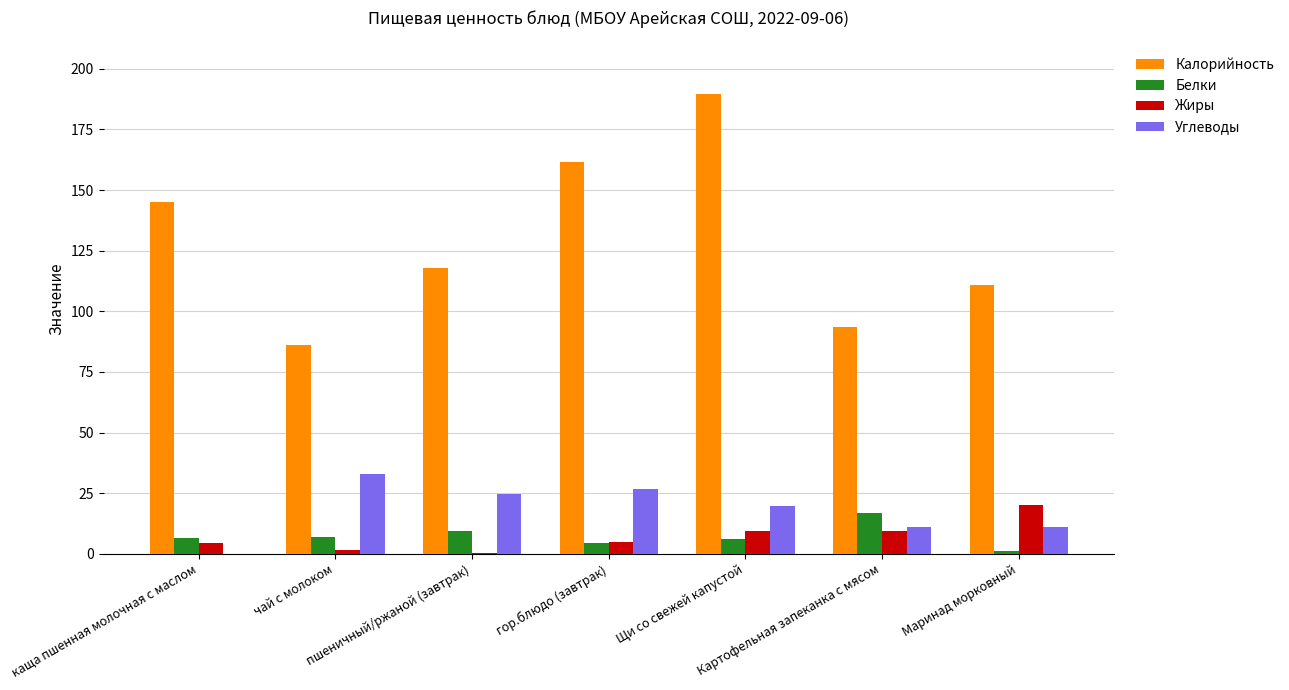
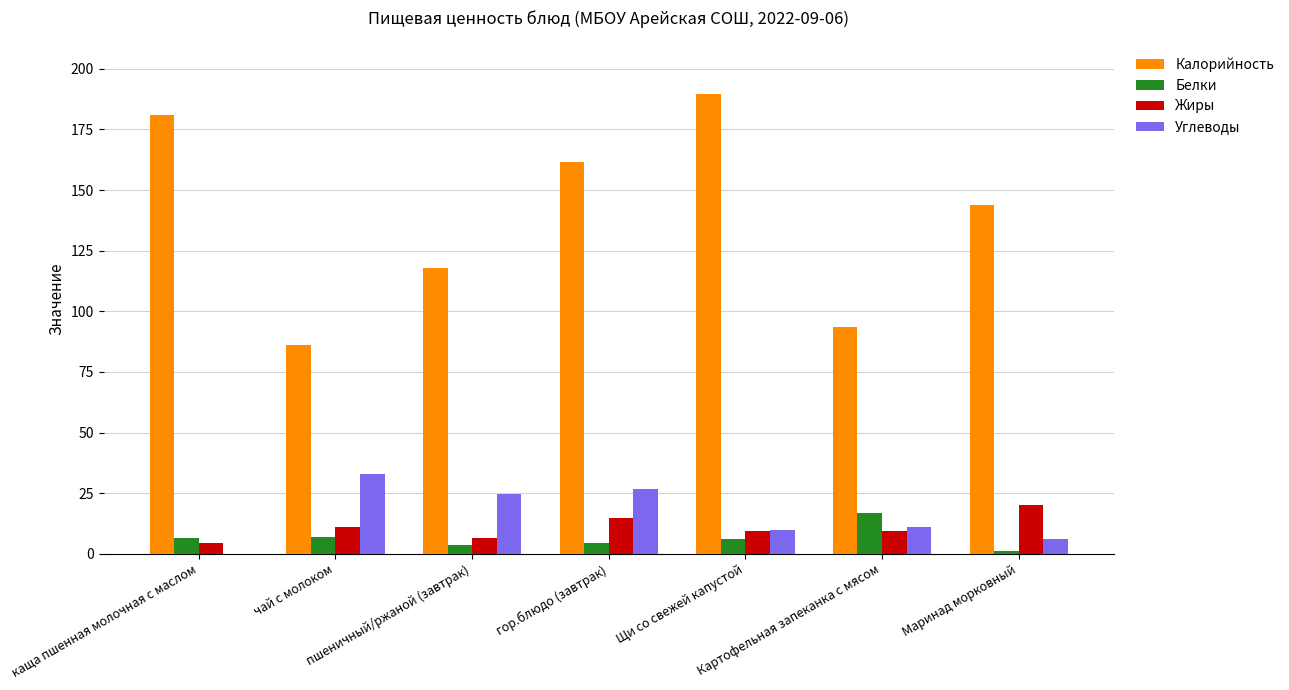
  {
    "Калорийность": {
-     "каща пшенная молочная с маслом": 145,
+     "каща пшенная молочная с маслом": 181,
      "чай с молоком": 86,
      "пшеничный/ржаной (завтрак)": 118,
      "гор.блюдо (завтрак)": 162,
      "Щи со свежей капустой": 190,
      "Картофельная запеканка с мясом": 94,
-     "Маринад морковный": 111
+     "Маринад морковный": 144
    },
    "Белки": {
      "каща пшенная молочная с маслом": 6,
      "чай с молоком": 7,
-     "пшеничный/ржаной (завтрак)": 9,
+     "пшеничный/ржаной (завтрак)": 4,
      "гор.блюдо (завтрак)": 4,
      "Щи со свежей капустой": 6,
      "Картофельная запеканка с мясом": 17,
      "Маринад морковный": 1
    },
    "Жиры": {
      "каща пшенная молочная с маслом": 4,
-     "чай с молоком": 2,
-     "пшеничный/ржаной (завтрак)": 0,
-     "гор.блюдо (завтрак)": 5,
+     "чай с молоком": 11,
+     "пшеничный/ржаной (завтрак)": 7,
+     "гор.блюдо (завтрак)": 15,
      "Щи со свежей капустой": 9,
      "Картофельная запеканка с мясом": 9,
      "Маринад морковный": 20
    },
    "Углеводы": {
      "каща пшенная молочная с маслом": 0,
      "чай с молоком": 33,
      "пшеничный/ржаной (завтрак)": 25,
      "гор.блюдо (завтрак)": 27,
-     "Щи со свежей капустой": 20,
+     "Щи со свежей капустой": 10,
      "Картофельная запеканка с мясом": 11,
-     "Маринад морковный": 11
+     "Маринад морковный": 6
    }
  }
